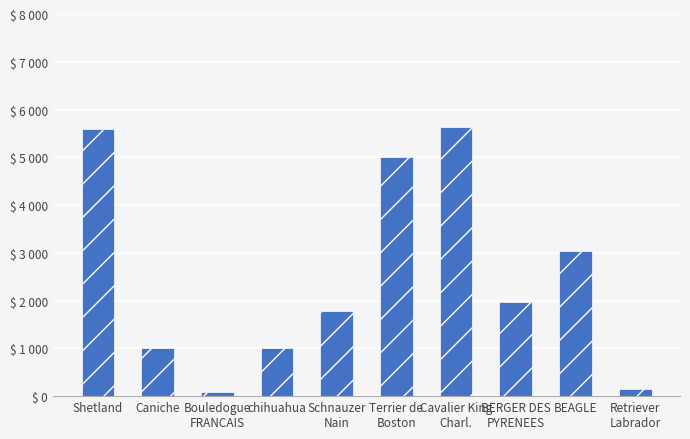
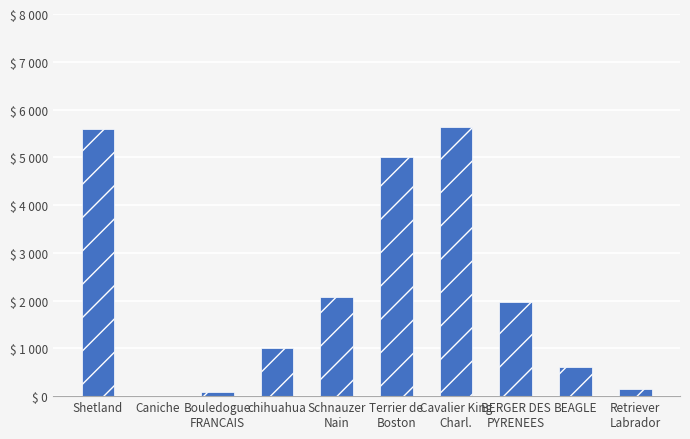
  {
    "Shetland": "$ 5600",
-   "Caniche": "$ 1000",
+   "Caniche": "$ 0",
    "Bouledogue FRANCAIS": "$ 100",
    "chihuahua": "$ 1000",
-   "Schnauzer Nain": "$ 1800",
+   "Schnauzer Nain": "$ 2100",
    "Terrier de Boston": "$ 5000",
-   "BEAGLE": "$ 3000",
+   "BEAGLE": "$ 600",
    "Retriever Labrador": "$ 200"
  }
